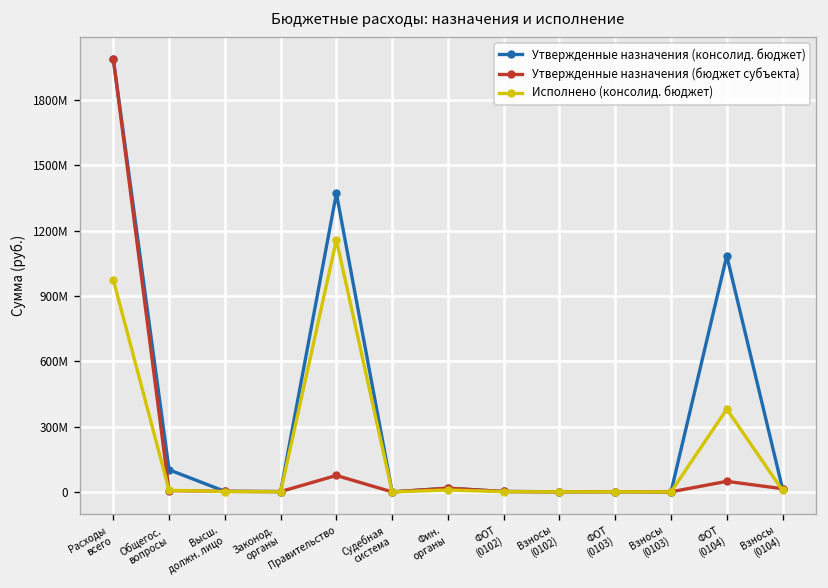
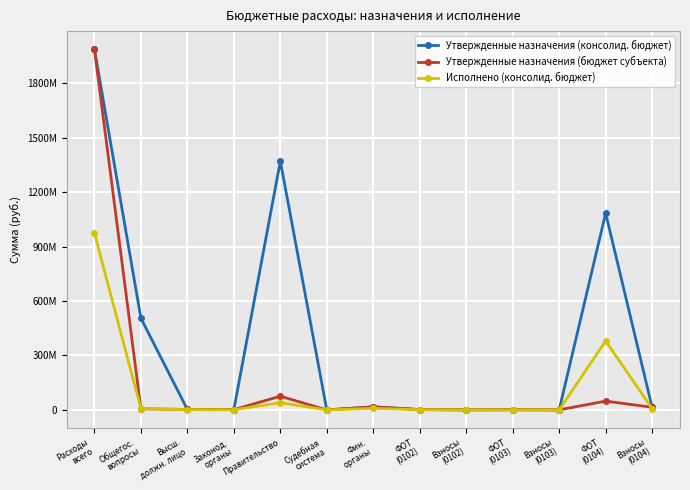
  {
    "Утвержденные назначения (консолид. бюджет)": {
-     "Общегос. вопросы": 100000000,
+     "Общегос. вопросы": 510000000,
      "Правительство": 1370000000,
      "ФОТ (0104)": 1080000000
    },
    "Утвержденные назначения (бюджет субъекта)": {
      "Правительство": 80000000,
      "ФОТ (0104)": 50000000
    },
    "Исполнено (консолид. бюджет)": {
      "Расходы всего": 970000000,
-     "Правительство": 1160000000,
+     "Правительство": 40000000,
      "ФОТ (0104)": 380000000
    }
  }
